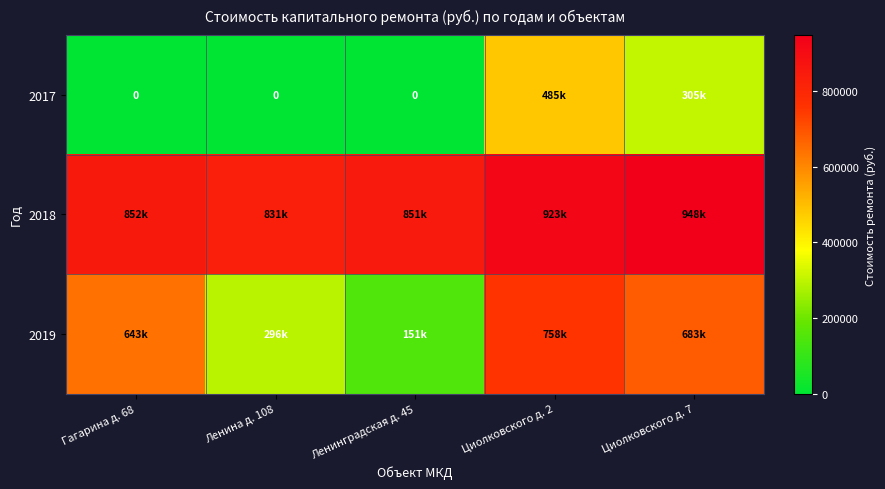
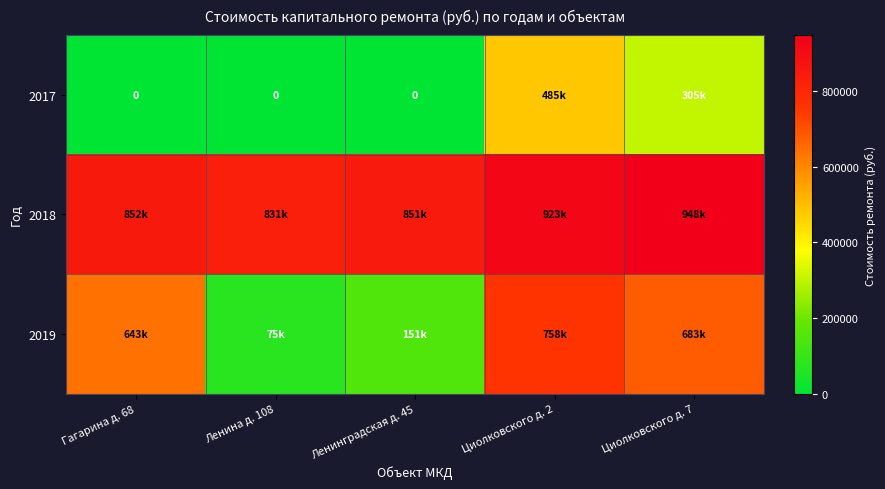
  {
    "2017": {
      "Гагарина д. 68": "0",
      "Ленина д. 108": "0",
      "Ленинградская д. 45": "0",
      "Циолковского д. 2": "485k",
      "Циолковского д. 7": "305k"
    },
    "2018": {
      "Гагарина д. 68": "852k",
      "Ленина д. 108": "831k",
      "Ленинградская д. 45": "851k",
      "Циолковского д. 2": "923k",
      "Циолковского д. 7": "948k"
    },
    "2019": {
      "Гагарина д. 68": "643k",
-     "Ленина д. 108": "296k",
+     "Ленина д. 108": "75k",
      "Ленинградская д. 45": "151k",
      "Циолковского д. 2": "758k",
      "Циолковского д. 7": "683k"
    }
  }
